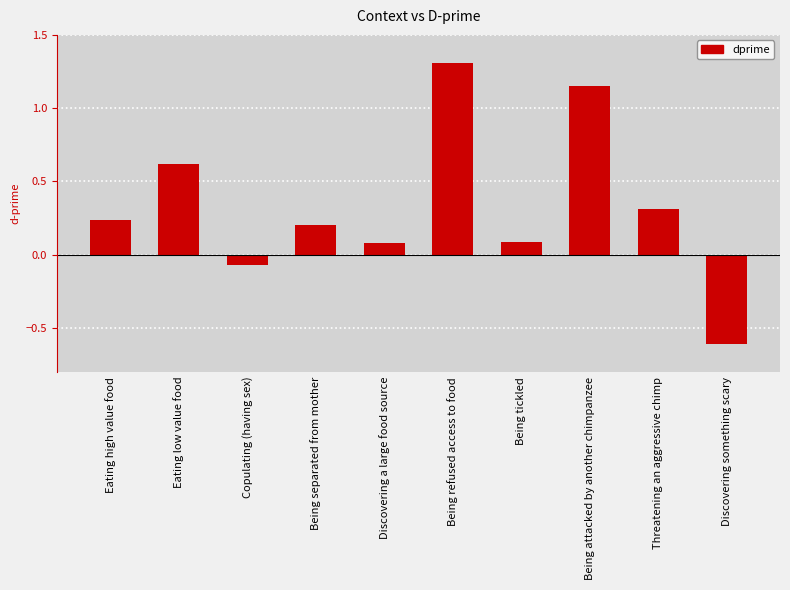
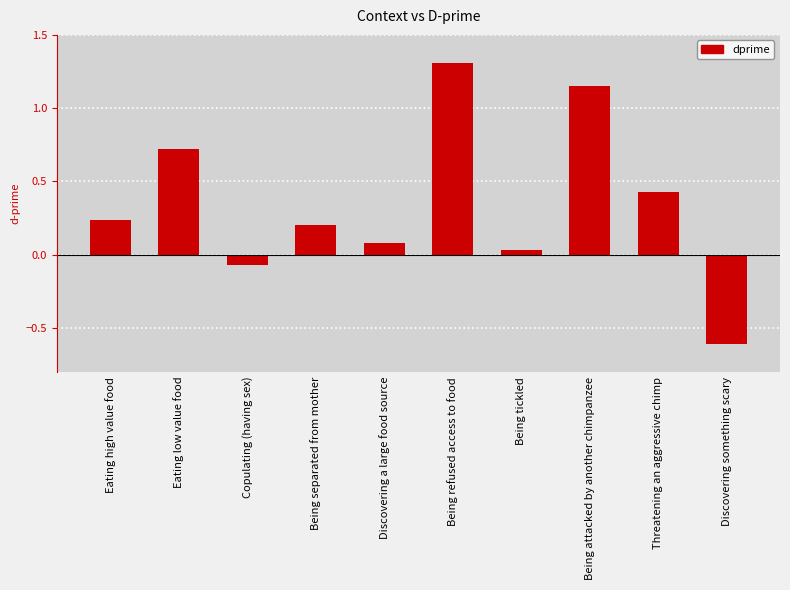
  {
    "Eating high value food": 0.24,
-   "Eating low value food": 0.62,
+   "Eating low value food": 0.72,
    "Copulating (having sex)": -0.07,
    "Being separated from mother": 0.20,
    "Discovering a large food source": 0.08,
    "Being refused access to food": 1.31,
-   "Being tickled": 0.09,
+   "Being tickled": 0.03,
    "Being attacked by another chimpanzee": 1.15,
-   "Threatening an aggressive chimp": 0.31,
+   "Threatening an aggressive chimp": 0.43,
    "Discovering something scary": -0.61
  }
